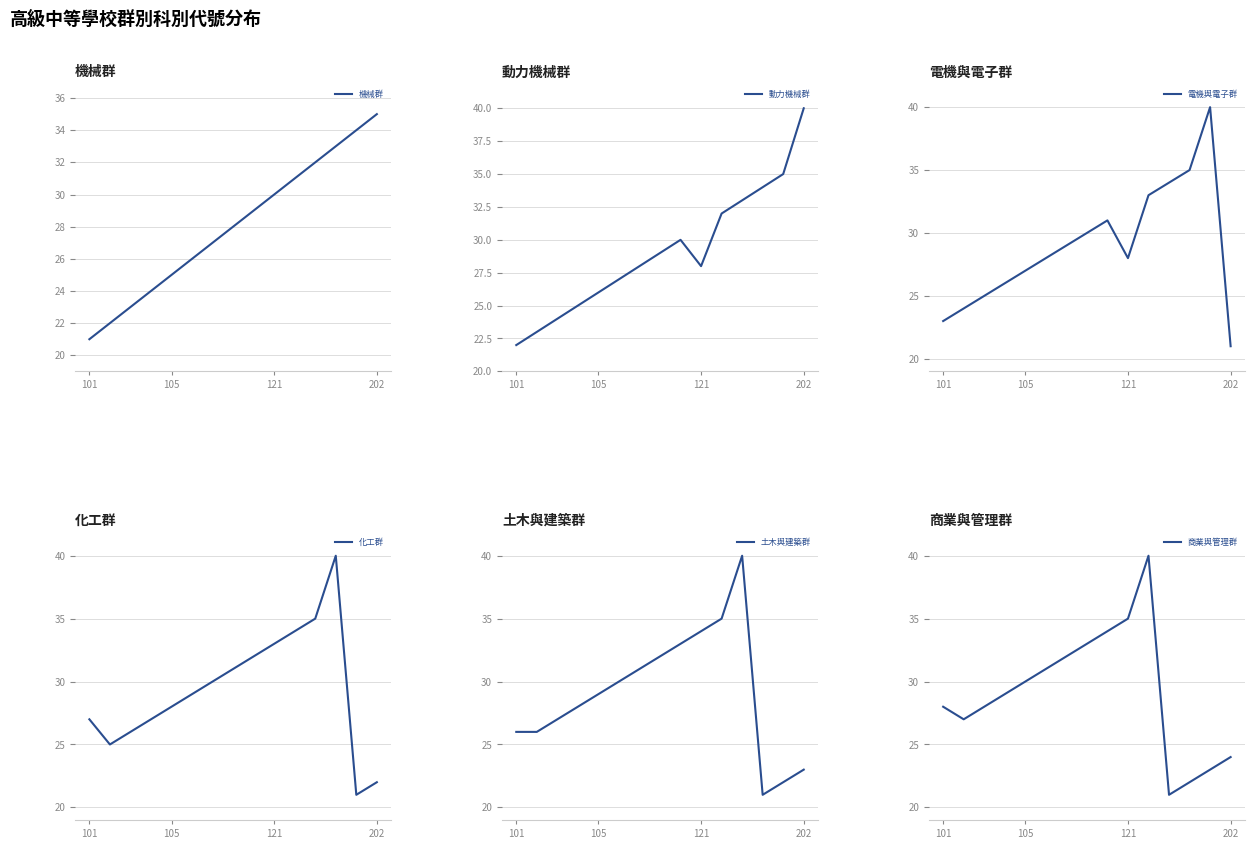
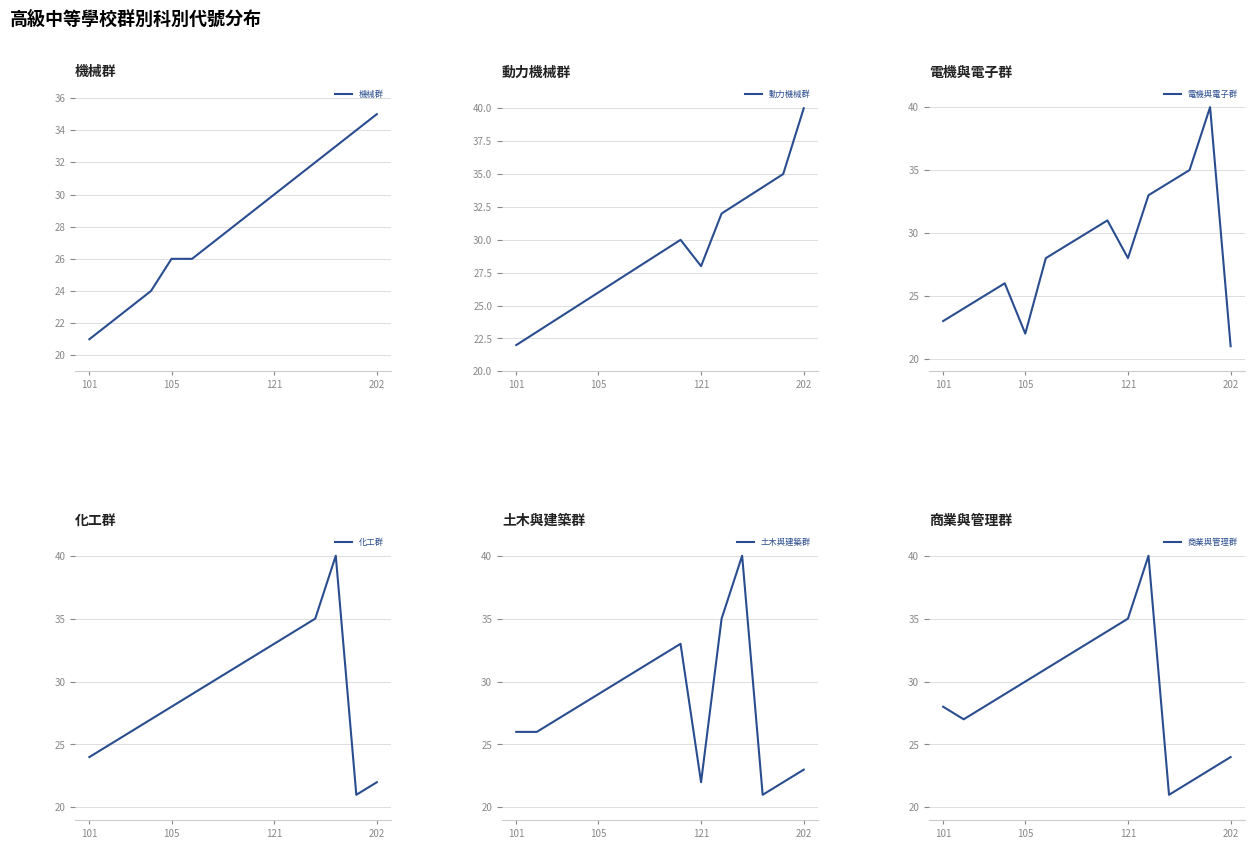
  {
    "機械群": {
      "101": 21,
-     "105": 25,
+     "105": 26,
      "121": 30,
      "202": 35
    },
    "動力機械群": {
      "101": 22.0,
      "105": 26.0,
      "121": 28.0,
      "202": 40.0
    },
    "電機與電子群": {
      "101": 23,
-     "105": 27,
+     "105": 22,
      "121": 28,
      "202": 21
    },
    "化工群": {
-     "101": 27,
+     "101": 24,
      "105": 28,
      "121": 33,
      "202": 22
    },
    "土木與建築群": {
      "101": 26,
      "105": 29,
-     "121": 34,
+     "121": 22,
      "202": 23
    },
    "商業與管理群": {
      "101": 28.0,
      "105": 30.0,
      "121": 35.0,
      "202": 24.0
    }
  }
